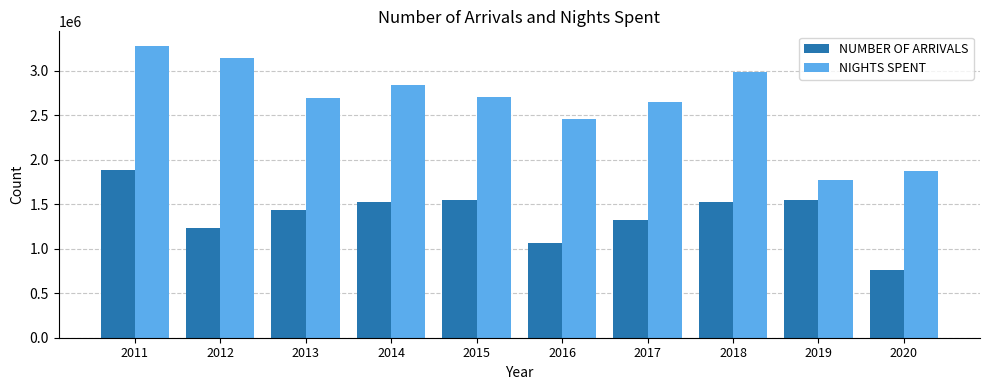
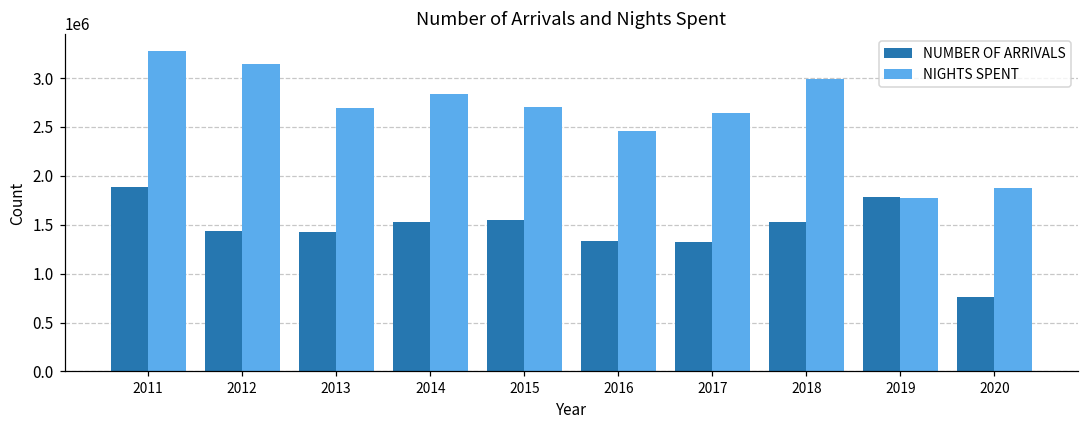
  {
    "NUMBER OF ARRIVALS": {
      "2011": 1900000,
-     "2012": 1200000,
+     "2012": 1400000,
      "2013": 1400000,
      "2014": 1500000,
      "2015": 1600000,
-     "2016": 1100000,
+     "2016": 1300000,
      "2017": 1300000,
      "2018": 1500000,
-     "2019": 1600000,
+     "2019": 1800000,
      "2020": 800000
    },
    "NIGHTS SPENT": {
      "2011": 3300000,
      "2012": 3100000,
      "2013": 2700000,
      "2014": 2800000,
      "2015": 2700000,
      "2016": 2500000,
      "2017": 2600000,
      "2018": 3000000,
      "2019": 1800000,
      "2020": 1900000
    }
  }
